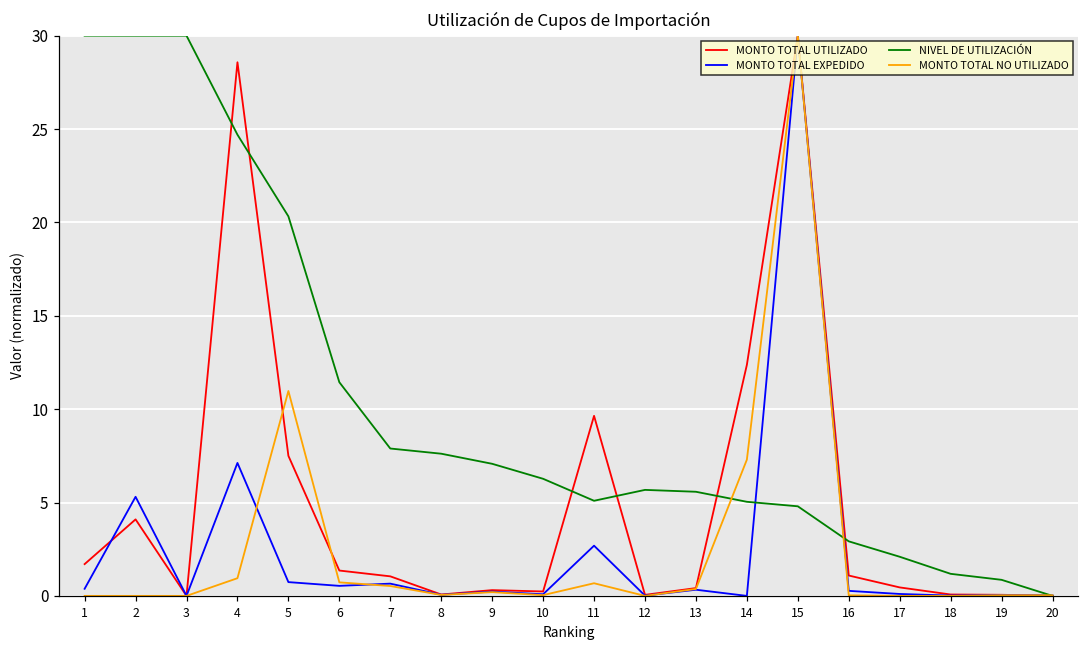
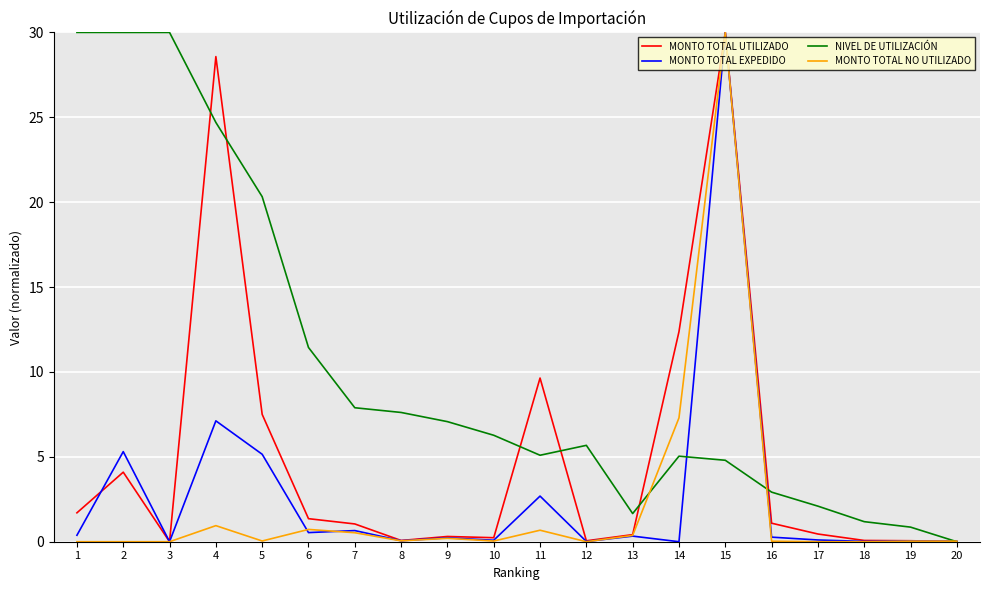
  {
    "MONTO TOTAL UTILIZADO": {
      "1": 1.7,
      "2": 4.1,
      "4": 28.6,
      "5": 7.5,
      "6": 1.4,
      "7": 1.0,
      "10": 0.2,
      "11": 9.6,
      "14": 12.4,
      "16": 1.1,
      "17": 0.5
    },
    "MONTO TOTAL EXPEDIDO": {
      "1": 0.4,
      "2": 5.3,
      "4": 7.1,
-     "5": 0.7,
+     "5": 5.2,
      "6": 0.5,
      "11": 2.7,
      "14": 0.0,
      "16": 0.3
    },
    "NIVEL DE UTILIZACIÓN": {
      "1": 30.0,
      "2": 30.0,
      "3": 30.0,
      "4": 24.7,
      "5": 20.3,
      "6": 11.4,
      "7": 7.9,
      "8": 7.6,
      "9": 7.1,
      "10": 6.3,
      "11": 5.1,
      "12": 5.7,
-     "13": 5.6,
+     "13": 1.7,
      "14": 5.0,
      "15": 4.8,
      "16": 2.9,
      "17": 2.1,
      "18": 1.2,
      "19": 0.9
    },
    "MONTO TOTAL NO UTILIZADO": {
      "1": 0.0,
      "2": 0.0,
      "4": 0.9,
-     "5": 11.0,
+     "5": 0.0,
      "6": 0.7,
      "11": 0.7,
      "14": 7.3,
      "16": 0.0
    }
  }
